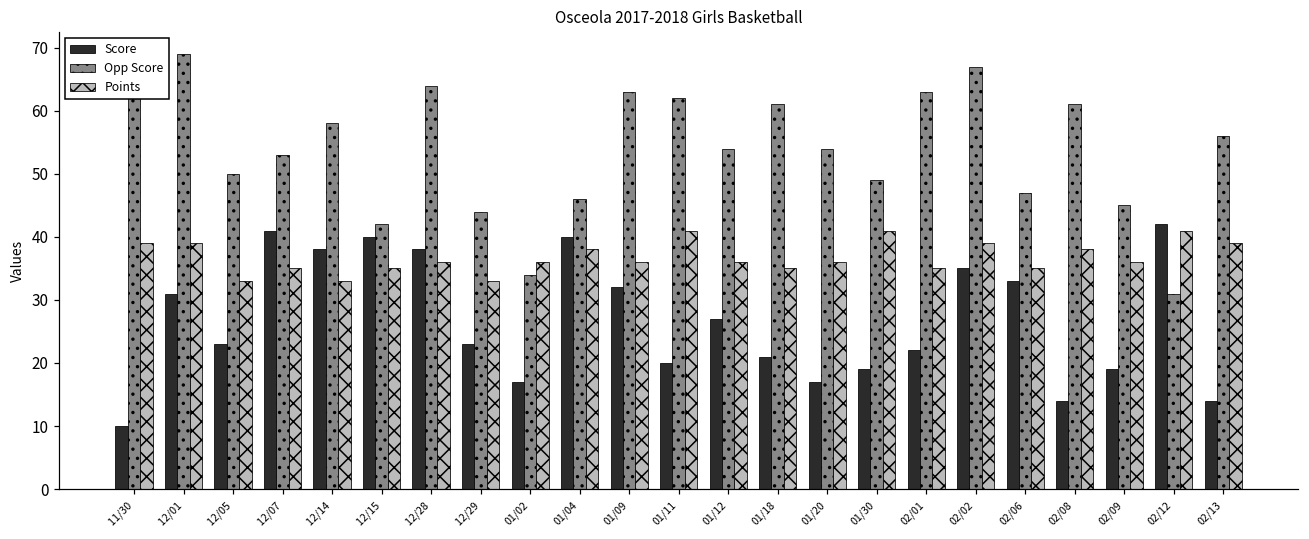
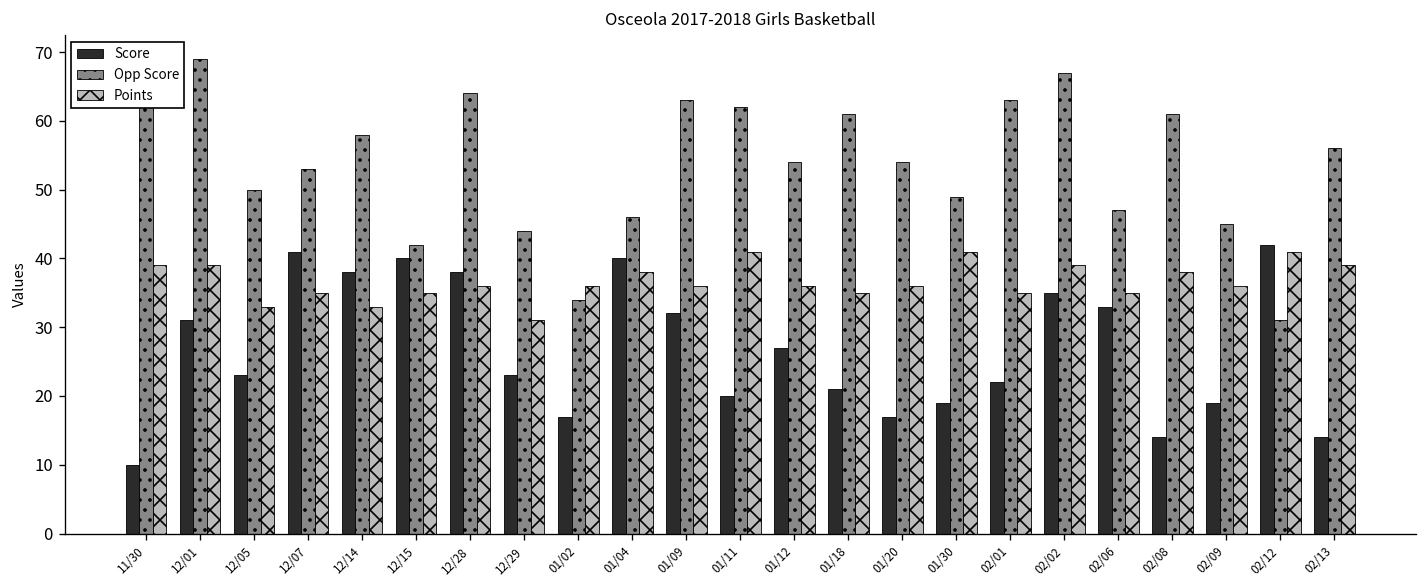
  {
    "Score": {
      "11/30": 10,
      "12/01": 31,
      "12/05": 23,
      "12/07": 41,
      "12/14": 38,
      "12/15": 40,
      "12/28": 38,
      "12/29": 23,
      "01/02": 17,
      "01/04": 40,
      "01/09": 32,
      "01/11": 20,
      "01/12": 27,
      "01/18": 21,
      "01/20": 17,
      "01/30": 19,
      "02/01": 22,
      "02/02": 35,
      "02/06": 33,
      "02/08": 14,
      "02/09": 19,
      "02/12": 42,
      "02/13": 14
    },
    "Opp Score": {
      "12/01": 69,
      "12/05": 50,
      "12/07": 53,
      "12/14": 58,
      "12/15": 42,
      "12/28": 64,
      "12/29": 44,
      "01/02": 34,
      "01/04": 46,
      "01/09": 63,
      "01/11": 62,
      "01/12": 54,
      "01/18": 61,
      "01/20": 54,
      "01/30": 49,
      "02/01": 63,
      "02/02": 67,
      "02/06": 47,
      "02/08": 61,
      "02/09": 45,
      "02/12": 31,
      "02/13": 56
    },
    "Points": {
      "11/30": 39,
      "12/01": 39,
      "12/05": 33,
      "12/07": 35,
      "12/14": 33,
      "12/15": 35,
      "12/28": 36,
-     "12/29": 33,
+     "12/29": 31,
      "01/02": 36,
      "01/04": 38,
      "01/09": 36,
      "01/11": 41,
      "01/12": 36,
      "01/18": 35,
      "01/20": 36,
      "01/30": 41,
      "02/01": 35,
      "02/02": 39,
      "02/06": 35,
      "02/08": 38,
      "02/09": 36,
      "02/12": 41,
      "02/13": 39
    }
  }
